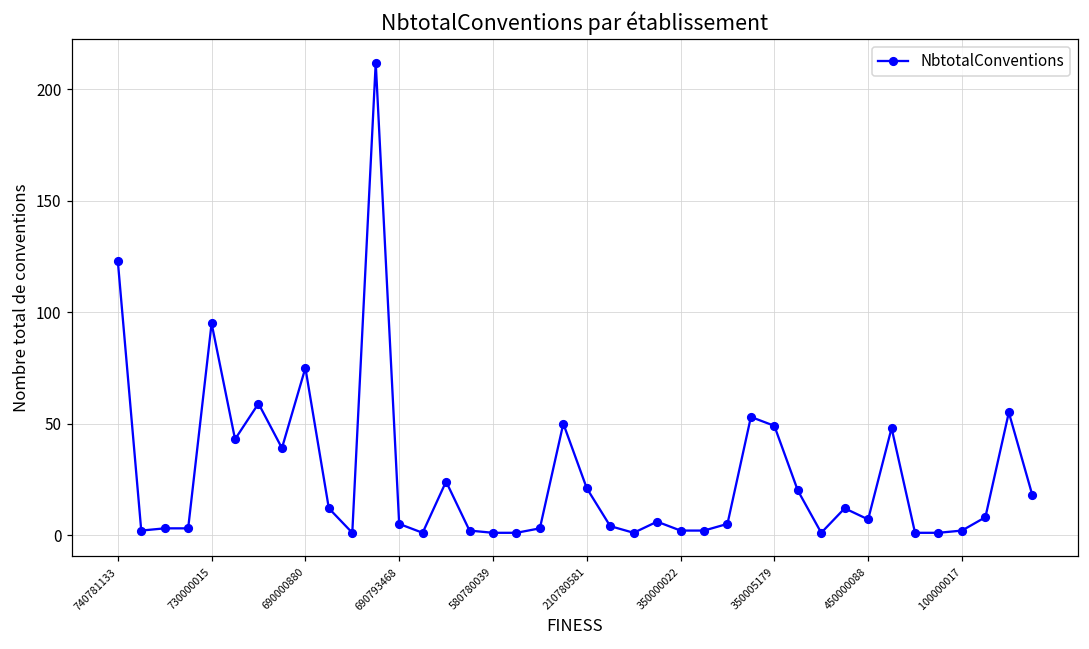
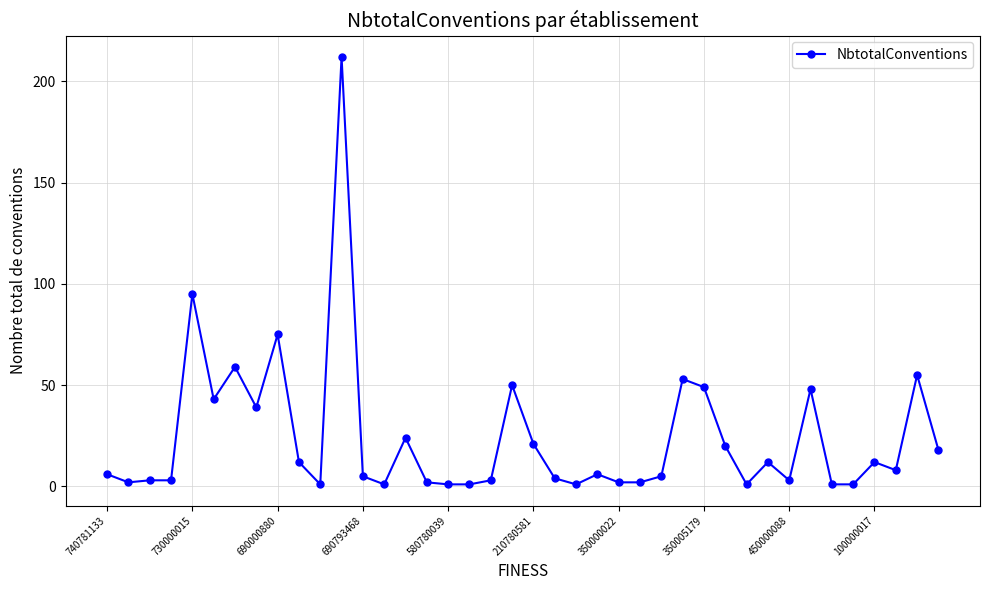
  {
-   "740781133": 123,
+   "740781133": 6,
    "730000015": 95,
    "690000880": 75,
    "690793468": 5,
    "580780039": 1,
    "210780581": 21,
    "350000022": 2,
    "350005179": 49,
-   "450000088": 7,
-   "100000017": 2
+   "450000088": 3,
+   "100000017": 12
  }
